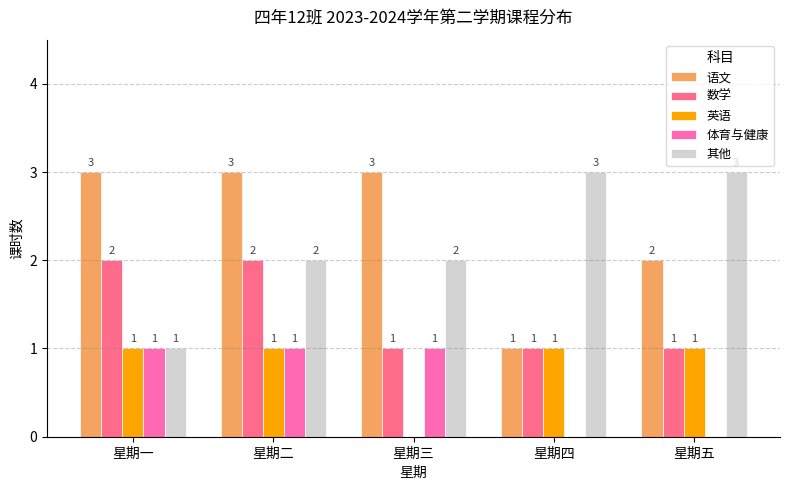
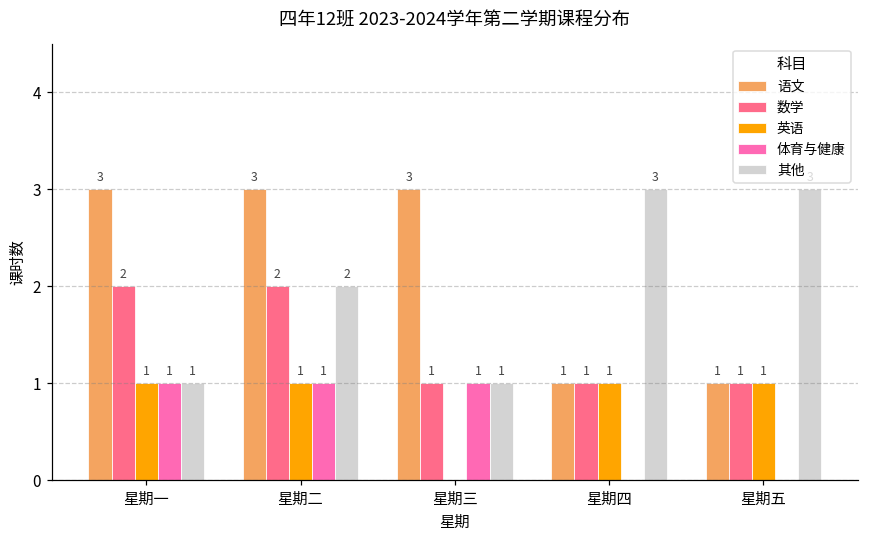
  {
    "语文": {
      "星期一": 3,
      "星期二": 3,
      "星期三": 3,
      "星期四": 1,
-     "星期五": 2
+     "星期五": 1
    },
    "英语": {
      "星期一": 1,
      "星期二": 1,
      "星期四": 1,
      "星期五": 1
    },
    "其他": {
      "星期一": 1,
      "星期二": 2,
-     "星期三": 2,
+     "星期三": 1,
      "星期四": 3
    }
  }
